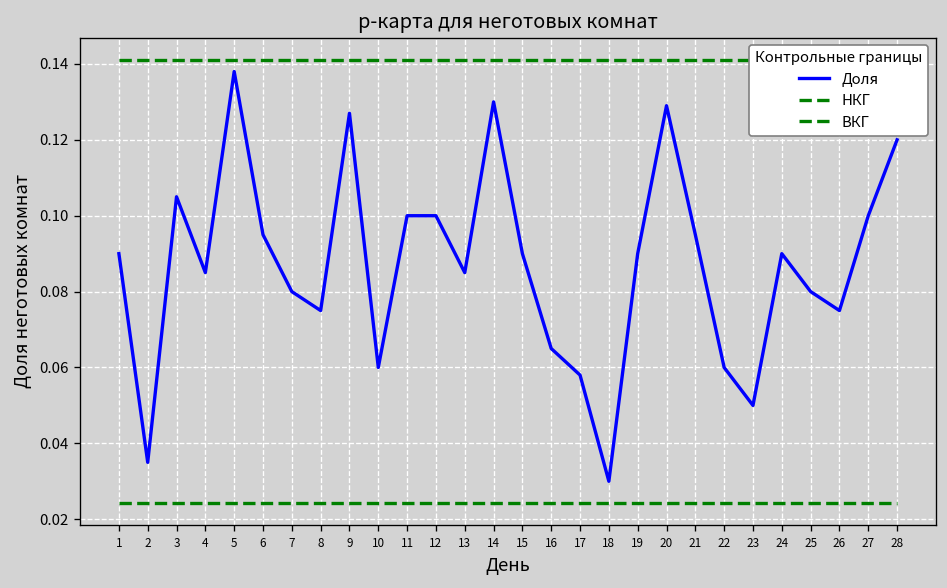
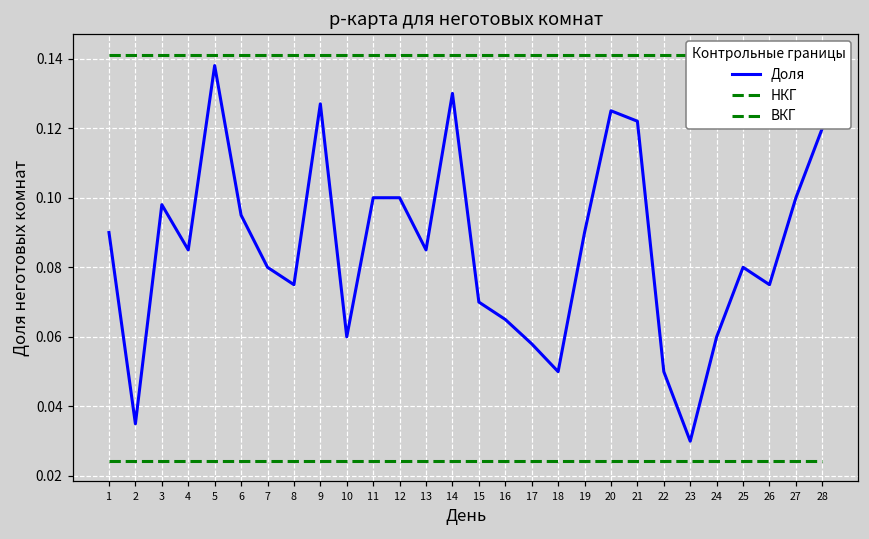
  {
    "Доля": {
      "1": 0.090,
      "2": 0.035,
-     "3": 0.105,
+     "3": 0.098,
      "4": 0.085,
      "5": 0.138,
      "6": 0.095,
      "7": 0.080,
      "8": 0.075,
      "9": 0.127,
      "10": 0.060,
      "11": 0.100,
      "12": 0.100,
      "13": 0.085,
      "14": 0.130,
-     "15": 0.09,
+     "15": 0.07,
      "16": 0.065,
      "17": 0.058,
-     "18": 0.03,
+     "18": 0.05,
      "19": 0.090,
-     "20": 0.129,
-     "21": 0.095,
-     "22": 0.06,
-     "23": 0.05,
-     "24": 0.09,
+     "20": 0.125,
+     "21": 0.122,
+     "22": 0.05,
+     "23": 0.03,
+     "24": 0.06,
      "25": 0.080,
      "26": 0.075,
      "27": 0.100
    }
  }
